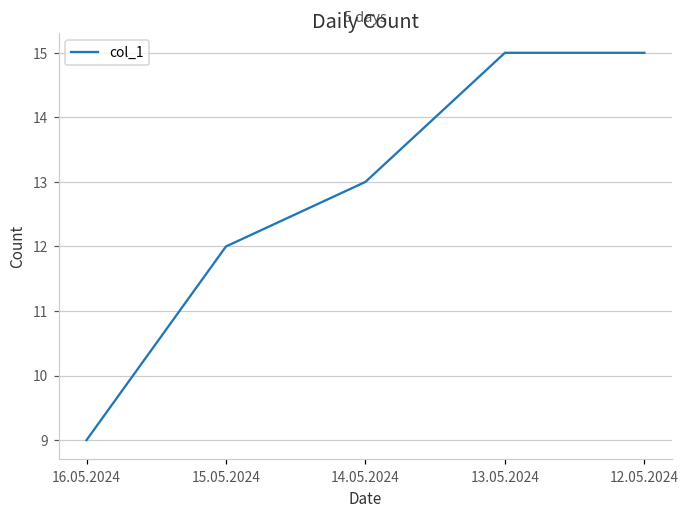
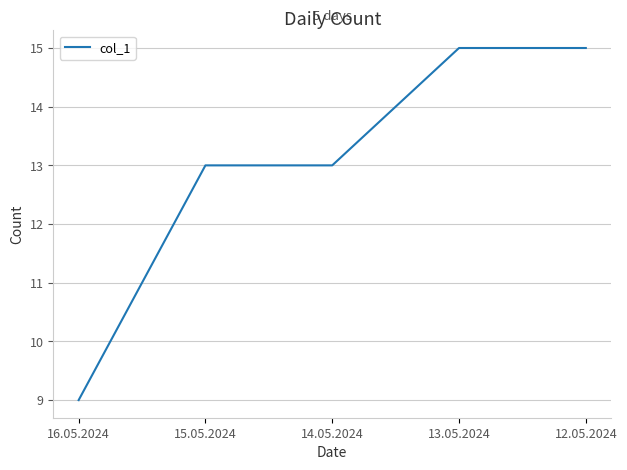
  {
    "16.05.2024": 9,
-   "15.05.2024": 12,
+   "15.05.2024": 13,
    "14.05.2024": 13,
    "13.05.2024": 15,
    "12.05.2024": 15
  }
